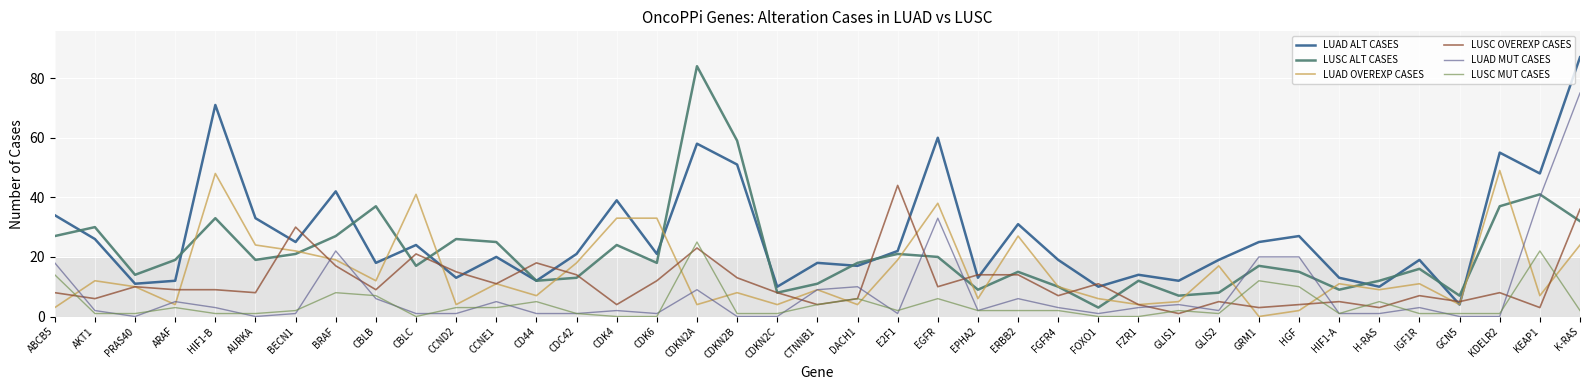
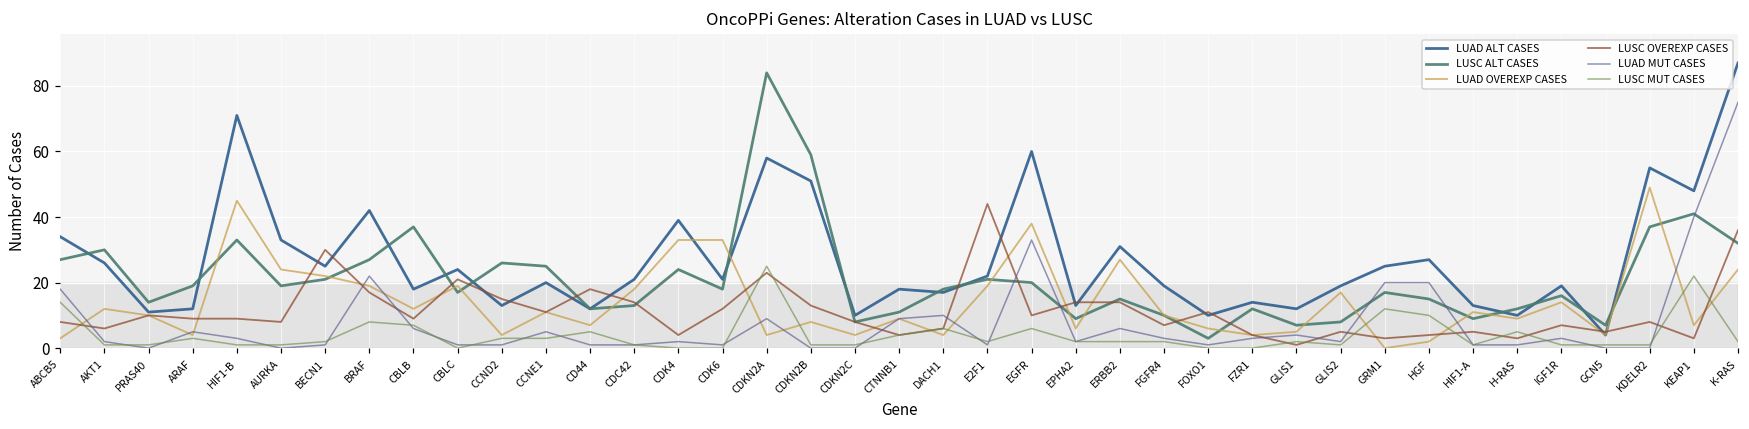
  {
    "LUAD OVEREXP CASES": {
      "ABCB5": 3,
      "AKT1": 12,
      "ARAF": 4,
-     "HIF1-B": 48,
+     "HIF1-B": 45,
      "AURKA": 24,
      "BECN1": 22,
      "BRAF": 19,
      "CBLB": 12,
-     "CBLC": 41,
+     "CBLC": 19,
      "CCND2": 4,
      "CD44": 7,
      "CDC42": 18,
      "CDK4": 33,
      "CDK6": 33,
      "CDKN2A": 4,
      "CDKN2B": 8,
      "CDKN2C": 4,
      "DACH1": 4,
      "E2F1": 19,
      "EGFR": 38,
      "EPHA2": 6,
      "ERBB2": 27,
      "FOXO1": 6,
      "GLIS1": 5,
      "GLIS2": 17,
      "GRM1": 0,
      "HGF": 2,
      "HIF1-A": 11,
      "H-RAS": 9,
-     "IGF1R": 11,
+     "IGF1R": 14,
      "KDELR2": 49,
      "KEAP1": 7,
      "K-RAS": 24
    },
    "LUSC OVEREXP CASES": {
      "ABCB5": 8,
      "AKT1": 6,
      "ARAF": 9,
      "HIF1-B": 9,
      "AURKA": 8,
      "BECN1": 30,
      "BRAF": 17,
      "CBLB": 9,
      "CBLC": 21,
      "CCND2": 15,
      "CD44": 18,
      "CDC42": 14,
      "CDK4": 4,
      "CDK6": 12,
      "CDKN2A": 23,
      "CDKN2B": 13,
      "E2F1": 44,
      "EGFR": 10,
      "EPHA2": 14,
      "ERBB2": 14,
      "FGFR4": 7,
      "FOXO1": 11,
      "GLIS1": 1,
      "GLIS2": 5,
      "GRM1": 3,
      "HGF": 4,
      "HIF1-A": 5,
      "H-RAS": 3,
      "IGF1R": 7,
      "GCN5": 5,
      "KDELR2": 8,
      "KEAP1": 3,
      "K-RAS": 36
    }
  }
